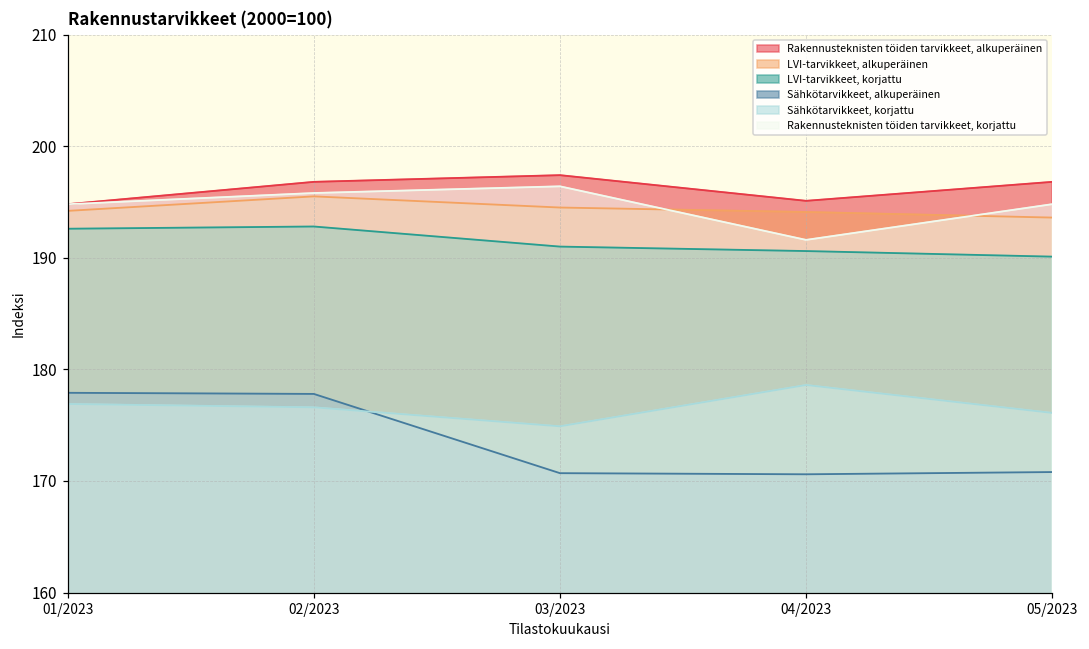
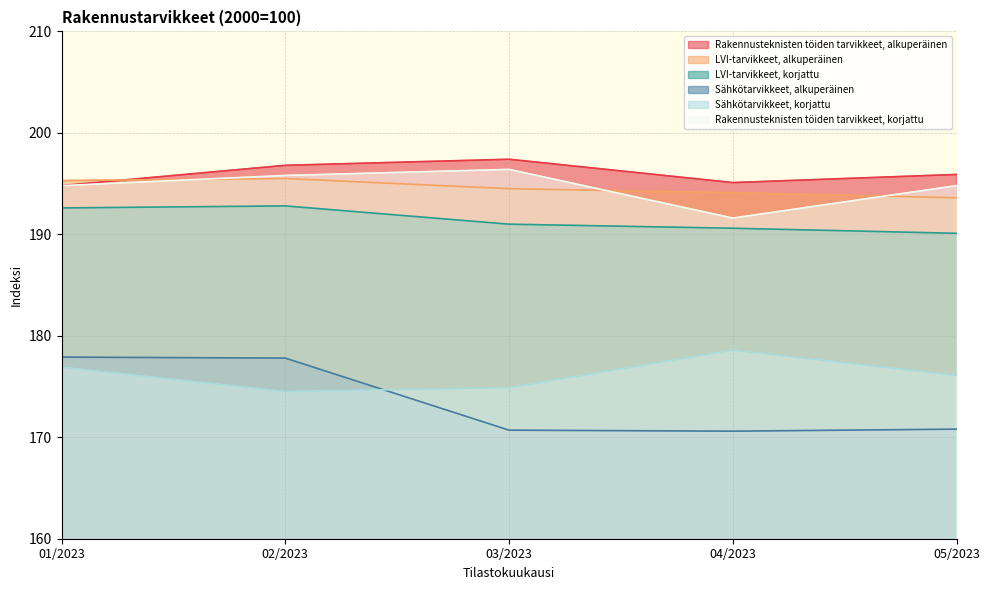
  {
    "Rakennusteknisten töiden tarvikkeet, alkuperäinen": {
      "02/2023": 196.8,
      "03/2023": 197.4,
      "04/2023": 195.1,
-     "05/2023": 196.8
+     "05/2023": 195.9
    },
    "LVI-tarvikkeet, alkuperäinen": {
-     "01/2023": 194.2,
+     "01/2023": 195.3,
      "02/2023": 195.5,
      "03/2023": 194.5,
      "04/2023": 194.1,
      "05/2023": 193.6
    },
    "Sähkötarvikkeet, korjattu": {
      "01/2023": 176.9,
-     "02/2023": 176.6,
+     "02/2023": 174.5,
      "03/2023": 174.9,
      "04/2023": 178.6,
      "05/2023": 176.1
    },
    "Rakennusteknisten töiden tarvikkeet, korjattu": {
      "02/2023": 195.8,
      "03/2023": 196.4,
      "04/2023": 191.6,
      "05/2023": 194.8
    }
  }
